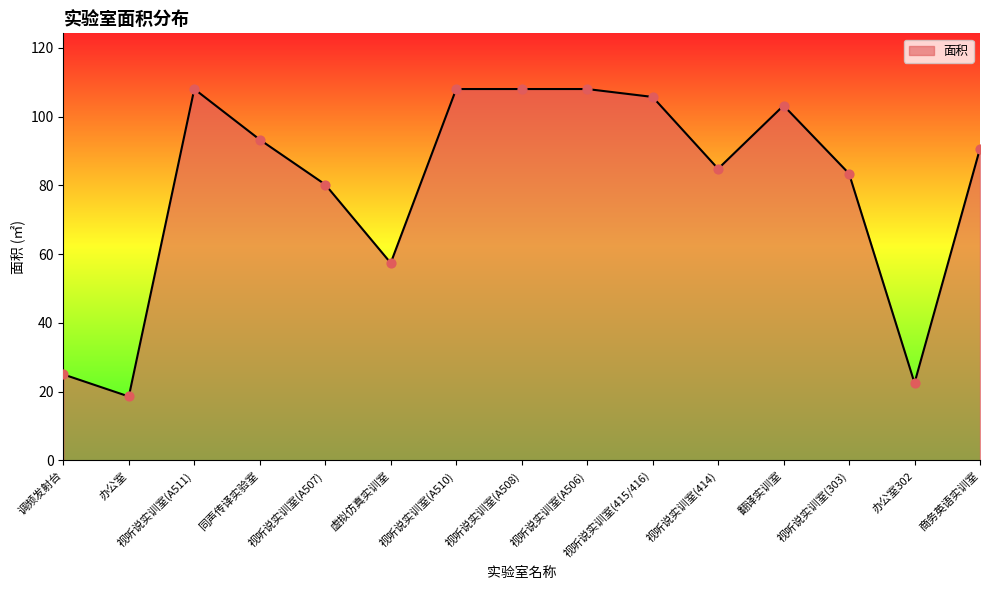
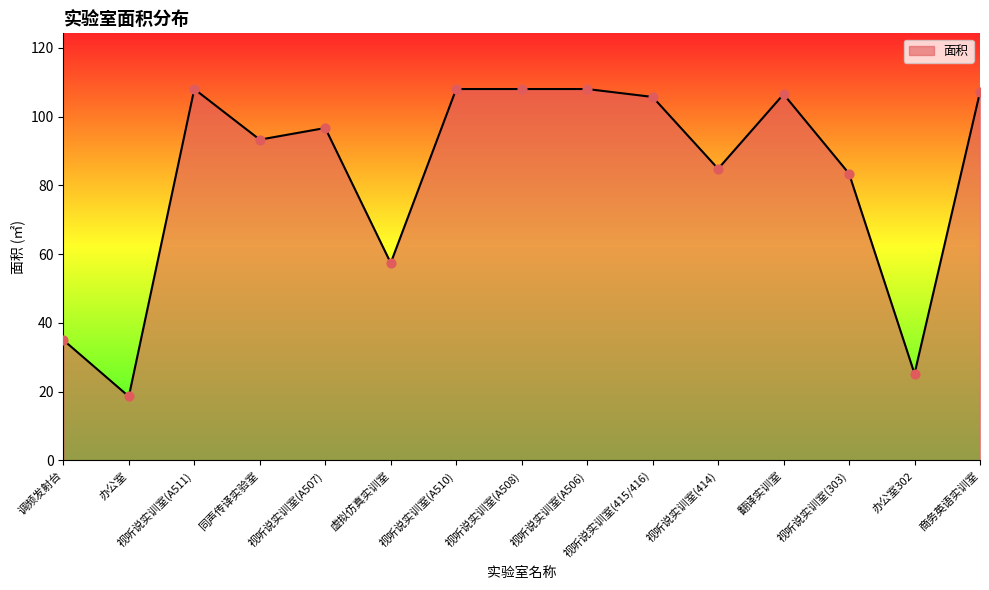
  {
-   "调频发射台": 25,
+   "调频发射台": 35,
    "办公室": 19,
    "视听说实训室(A511)": 108,
    "同声传译实验室": 93,
-   "视听说实训室(A507)": 80,
+   "视听说实训室(A507)": 97,
    "虚拟仿真实训室": 57,
    "视听说实训室(A510)": 108,
    "视听说实训室(A508)": 108,
    "视听说实训室(A506)": 108,
    "视听说实训室(415/416)": 106,
    "视听说实训室(414)": 85,
-   "翻译实训室": 103,
+   "翻译实训室": 107,
    "视听说实训室(303)": 83,
-   "办公室302": 23,
-   "商务英语实训室": 91
+   "办公室302": 25,
+   "商务英语实训室": 107
  }
